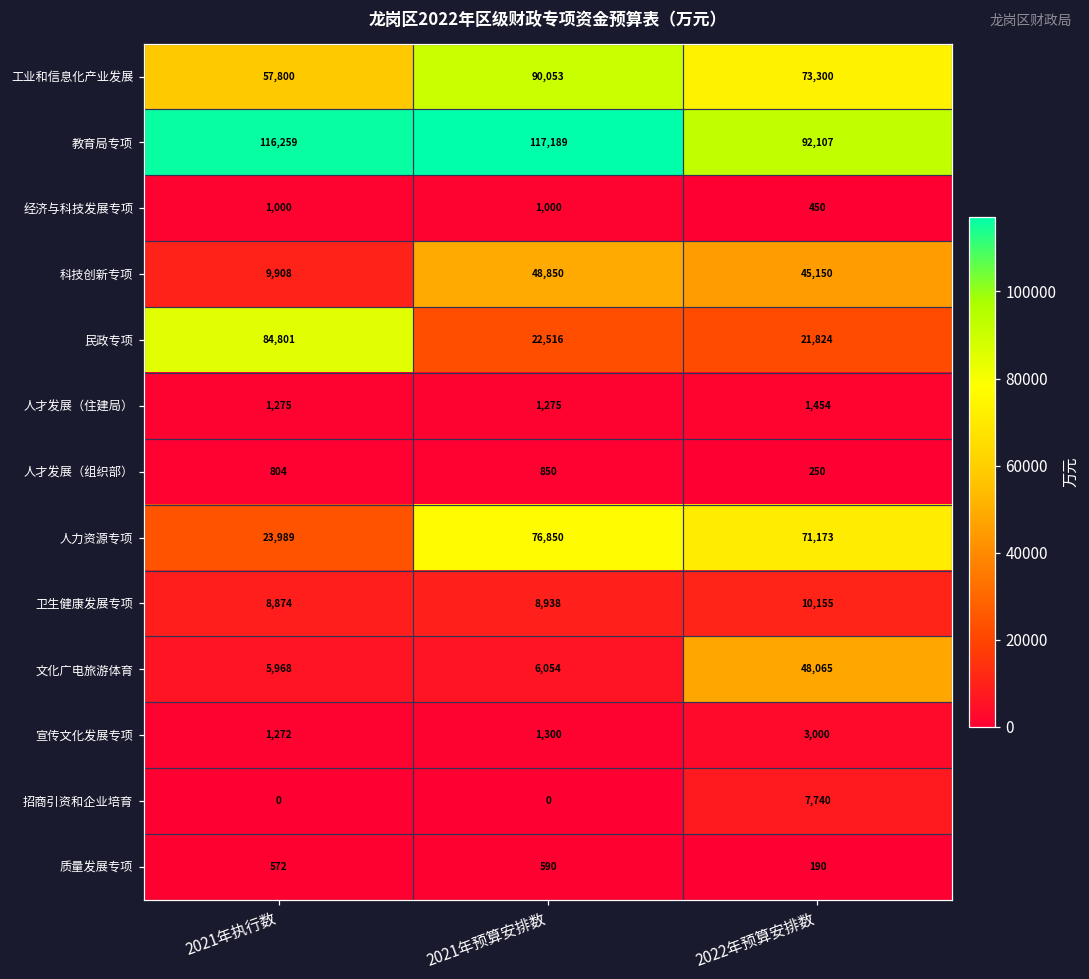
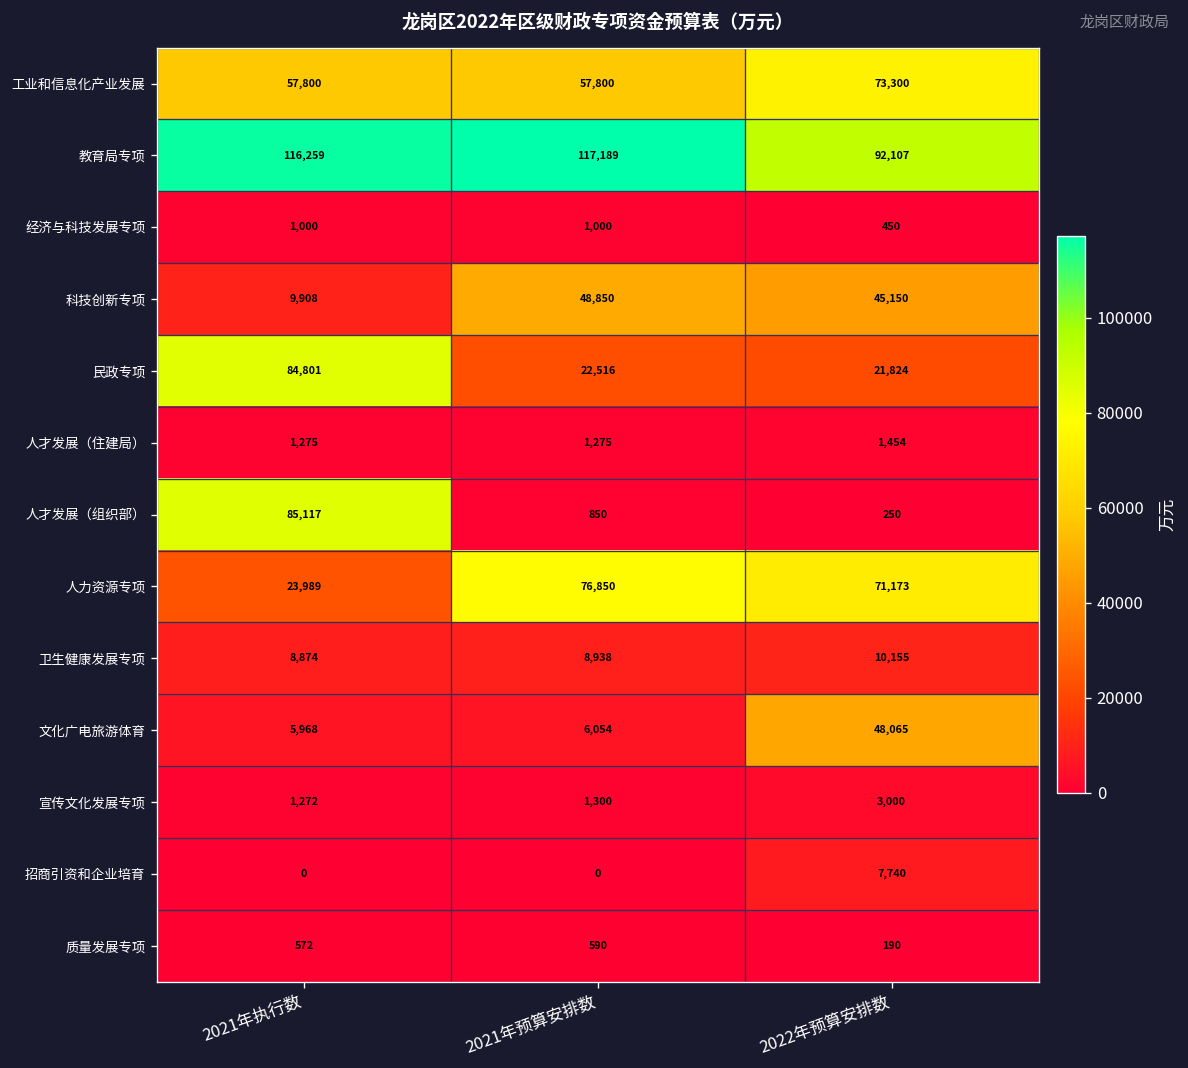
  {
    "工业和信息化产业发展": {
      "2021年执行数": "57,800",
-     "2021年预算安排数": "90,053",
+     "2021年预算安排数": "57,800",
      "2022年预算安排数": "73,300"
    },
    "教育局专项": {
      "2021年执行数": "116,259",
      "2021年预算安排数": "117,189",
      "2022年预算安排数": "92,107"
    },
    "经济与科技发展专项": {
      "2021年执行数": "1,000",
      "2021年预算安排数": "1,000",
      "2022年预算安排数": "450"
    },
    "科技创新专项": {
      "2021年执行数": "9,908",
      "2021年预算安排数": "48,850",
      "2022年预算安排数": "45,150"
    },
    "民政专项": {
      "2021年执行数": "84,801",
      "2021年预算安排数": "22,516",
      "2022年预算安排数": "21,824"
    },
    "人才发展（住建局）": {
      "2021年执行数": "1,275",
      "2021年预算安排数": "1,275",
      "2022年预算安排数": "1,454"
    },
    "人才发展（组织部）": {
-     "2021年执行数": "804",
+     "2021年执行数": "85,117",
      "2021年预算安排数": "850",
      "2022年预算安排数": "250"
    },
    "人力资源专项": {
      "2021年执行数": "23,989",
      "2021年预算安排数": "76,850",
      "2022年预算安排数": "71,173"
    },
    "卫生健康发展专项": {
      "2021年执行数": "8,874",
      "2021年预算安排数": "8,938",
      "2022年预算安排数": "10,155"
    },
    "文化广电旅游体育": {
      "2021年执行数": "5,968",
      "2021年预算安排数": "6,054",
      "2022年预算安排数": "48,065"
    },
    "宣传文化发展专项": {
      "2021年执行数": "1,272",
      "2021年预算安排数": "1,300",
      "2022年预算安排数": "3,000"
    },
    "招商引资和企业培育": {
      "2021年执行数": "0",
      "2021年预算安排数": "0",
      "2022年预算安排数": "7,740"
    },
    "质量发展专项": {
      "2021年执行数": "572",
      "2021年预算安排数": "590",
      "2022年预算安排数": "190"
    }
  }
